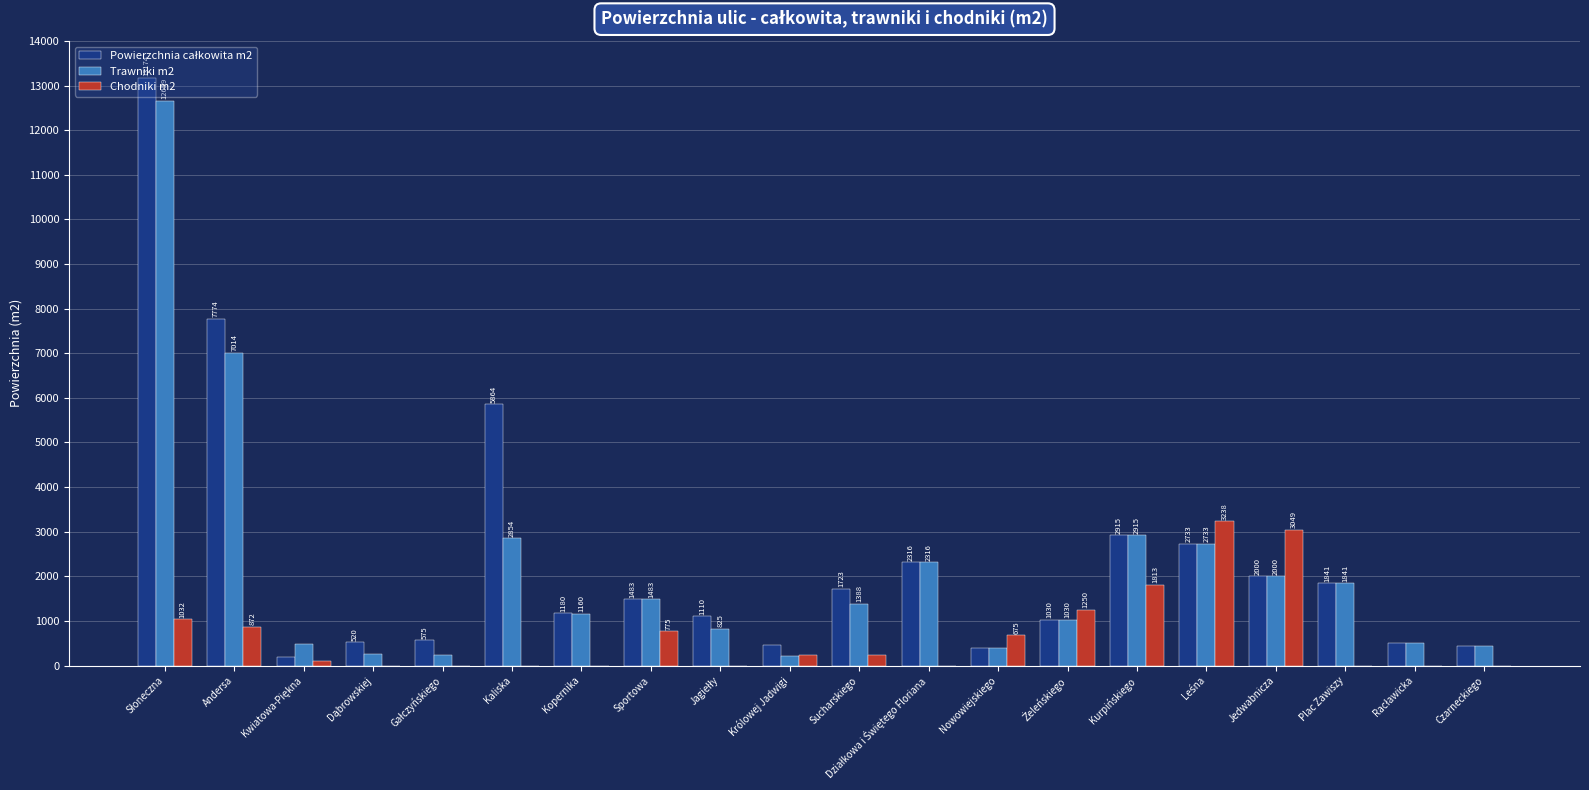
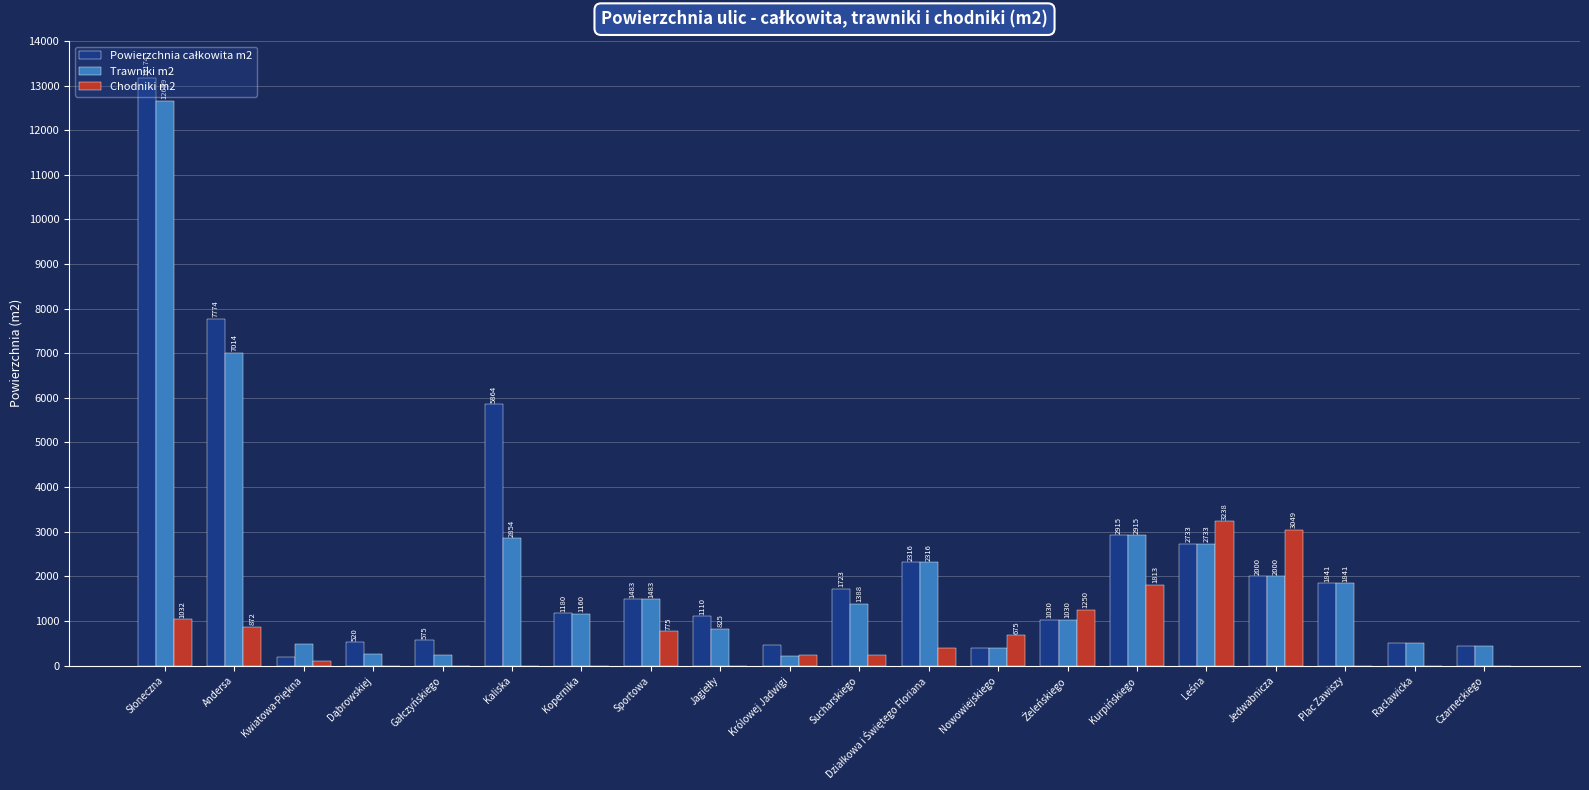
  {
    "Powierzchnia całkowita m2": {
      "Andersa": 7774,
      "Dąbrowskiej": 520,
      "Gałczyńskiego": 575,
      "Kaliska": 5864,
      "Kopernika": 1180,
      "Sportowa": 1483,
      "Jagiełły": 1110,
      "Sucharskiego": 1723,
      "Działkowa i Świętego Floriana": 2316,
      "Żeleńskiego": 1030,
      "Leśna": 2733,
      "Jedwabnicza": 2000,
      "Plac Zawiszy": 1841
    },
    "Trawniki m2": {
      "Andersa": 7014,
      "Kaliska": 2854,
      "Kopernika": 1160,
      "Sportowa": 1483,
      "Jagiełły": 825,
      "Sucharskiego": 1388,
      "Działkowa i Świętego Floriana": 2316,
      "Żeleńskiego": 1030,
      "Leśna": 2733,
      "Jedwabnicza": 2000,
      "Plac Zawiszy": 1841
    },
    "Chodniki m2": {
      "Kwiatowa-Piękna": 100,
      "Dąbrowskiej": 0,
      "Gałczyńskiego": 0,
      "Kaliska": 0,
      "Kopernika": 0,
      "Jagiełły": 0,
      "Królowej Jadwigi": 200,
      "Sucharskiego": 200,
-     "Działkowa i Świętego Floriana": 0,
+     "Działkowa i Świętego Floriana": 400,
      "Plac Zawiszy": 0,
      "Racławicka": 0,
      "Czarneckiego": 0
    }
  }
